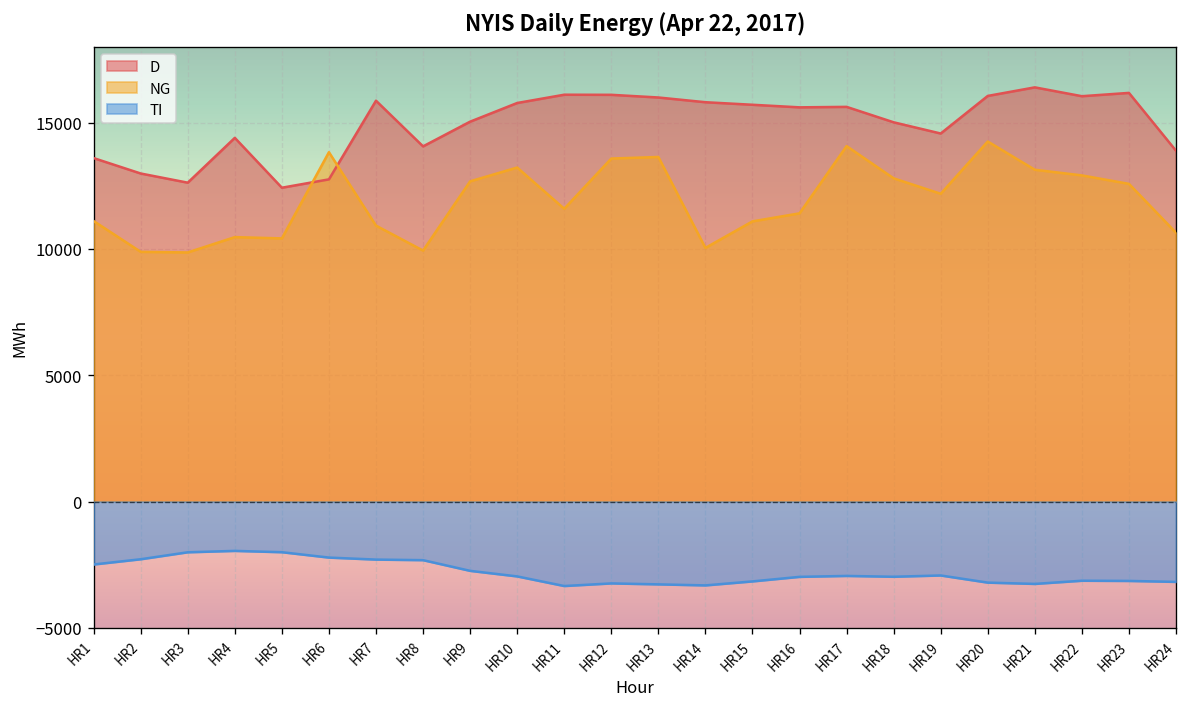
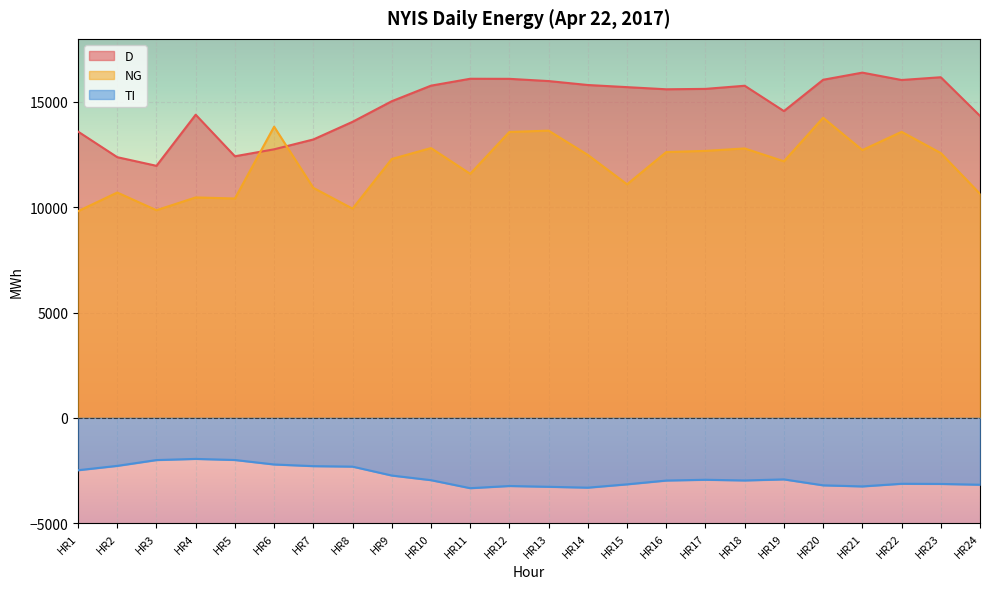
  {
    "D": {
      "HR1": 13600,
-     "HR2": 13000,
-     "HR3": 12600,
+     "HR2": 12400,
+     "HR3": 12000,
      "HR4": 14400,
      "HR5": 12400,
      "HR6": 12800,
-     "HR7": 15900,
+     "HR7": 13200,
      "HR8": 14100,
      "HR9": 15000,
      "HR10": 15800,
      "HR11": 16100,
      "HR12": 16100,
      "HR13": 16000,
      "HR14": 15800,
      "HR15": 15700,
      "HR16": 15600,
      "HR17": 15600,
-     "HR18": 15000,
+     "HR18": 15800,
      "HR19": 14600,
      "HR20": 16100,
      "HR21": 16400,
      "HR22": 16000,
      "HR23": 16200,
-     "HR24": 13900
+     "HR24": 14300
    },
    "NG": {
-     "HR1": 11100,
-     "HR2": 9900,
+     "HR1": 9800,
+     "HR2": 10700,
      "HR3": 9900,
      "HR4": 10500,
      "HR5": 10400,
      "HR6": 13800,
      "HR7": 10900,
      "HR8": 9900,
-     "HR9": 12700,
-     "HR10": 13200,
+     "HR9": 12300,
+     "HR10": 12800,
      "HR11": 11600,
      "HR12": 13600,
      "HR13": 13600,
-     "HR14": 10000,
+     "HR14": 12500,
      "HR15": 11100,
-     "HR16": 11400,
-     "HR17": 14100,
+     "HR16": 12600,
+     "HR17": 12700,
      "HR18": 12800,
      "HR19": 12200,
      "HR20": 14300,
-     "HR21": 13100,
-     "HR22": 12900,
+     "HR21": 12700,
+     "HR22": 13600,
      "HR23": 12600,
      "HR24": 10600
    }
  }
